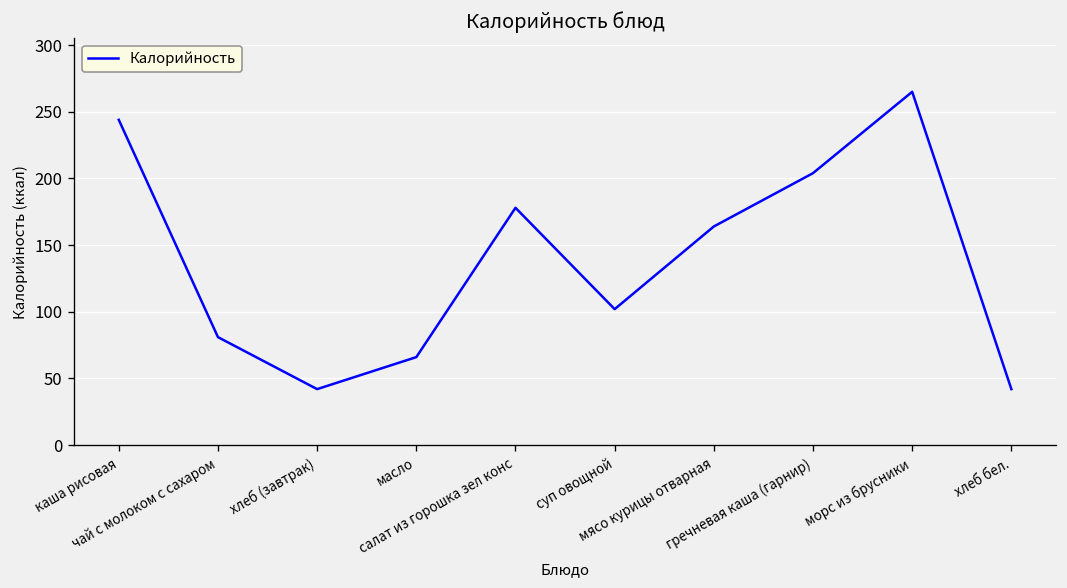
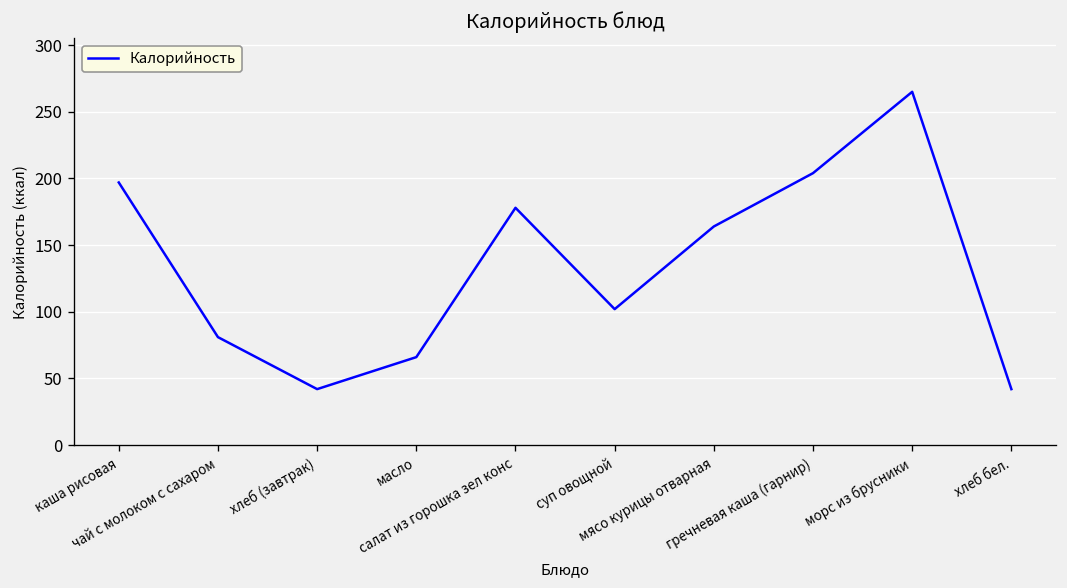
  {
-   "каша рисовая": 244,
+   "каша рисовая": 197,
    "чай с молоком с сахаром": 81,
    "хлеб (завтрак)": 42,
    "масло": 66,
    "салат из горошка зел конс": 178,
    "суп овощной": 102,
    "мясо курицы отварная": 164,
    "гречневая каша (гарнир)": 204,
    "морс из брусники": 265,
    "хлеб бел.": 42
  }
